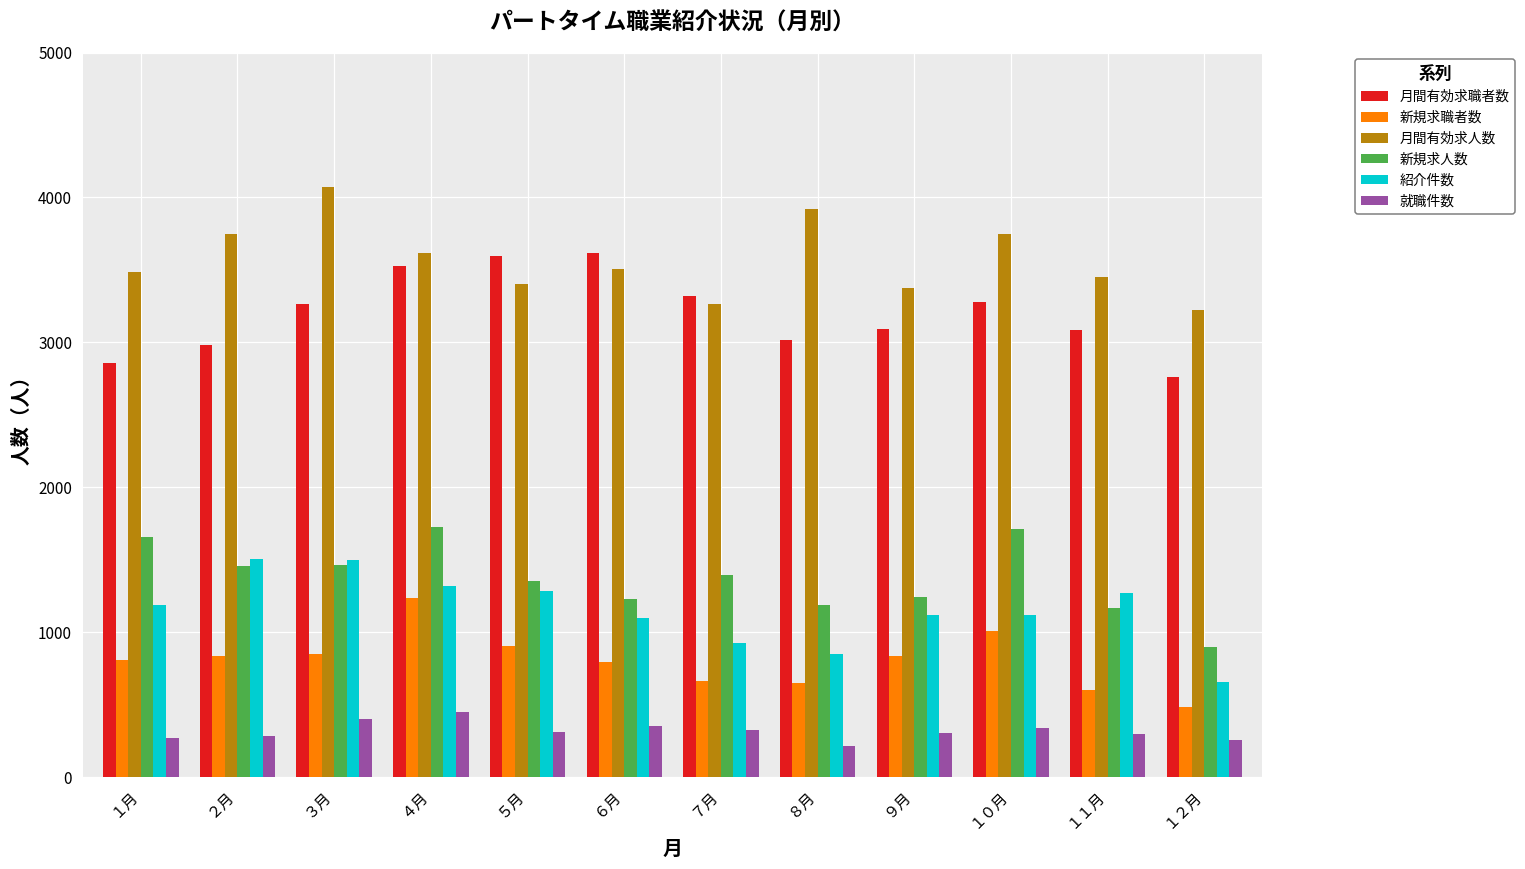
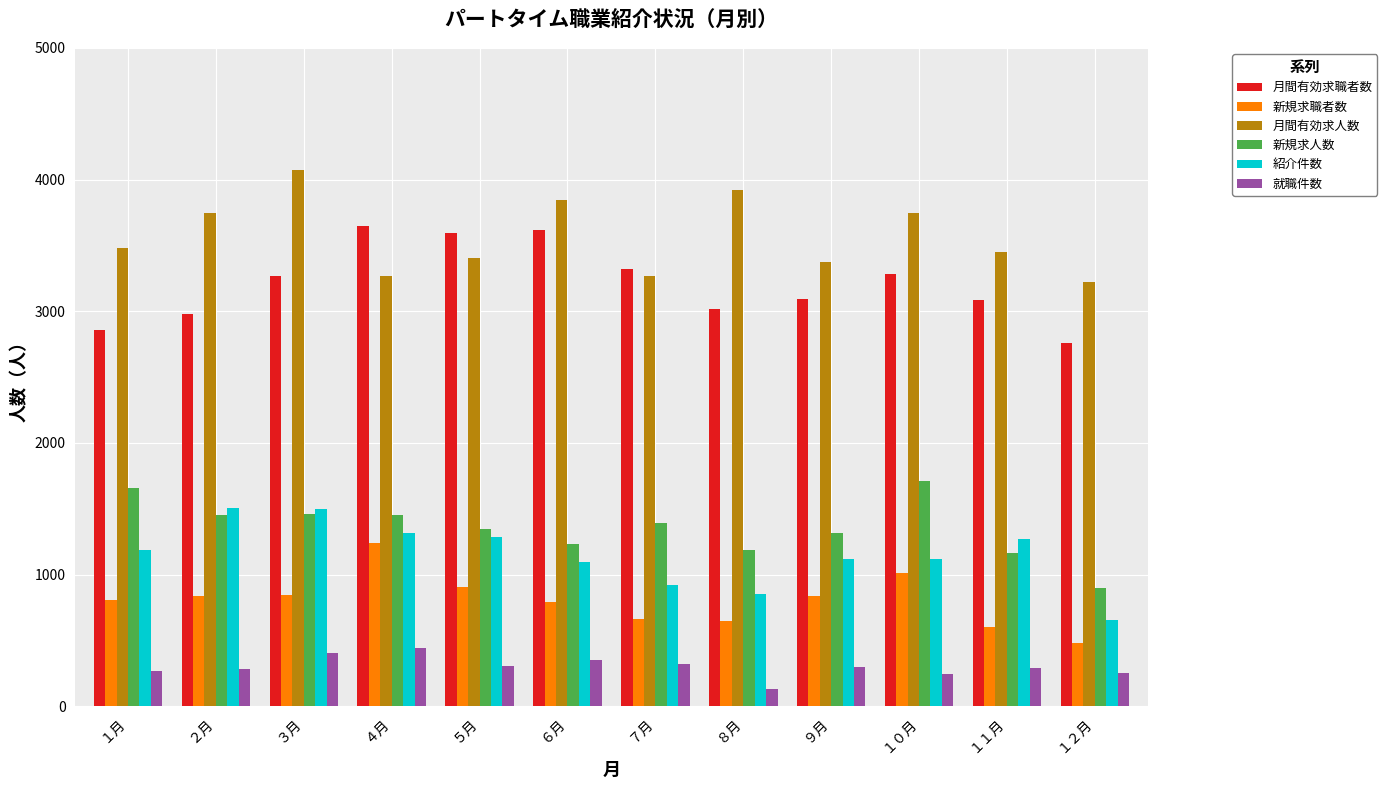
  {
    "月間有効求職者数": {
      "１月": 2860,
      "２月": 2980,
      "３月": 3270,
-     "４月": 3530,
+     "４月": 3650,
      "５月": 3600,
      "６月": 3620,
      "７月": 3320,
      "８月": 3020,
      "９月": 3090,
      "１０月": 3280,
      "１１月": 3080,
      "１２月": 2760
    },
    "新規求職者数": {
      "１月": 810,
      "２月": 840,
      "３月": 850,
      "４月": 1240,
      "５月": 910,
      "６月": 790,
      "７月": 660,
      "８月": 650,
      "９月": 840,
      "１０月": 1010,
      "１１月": 600,
      "１２月": 480
    },
    "月間有効求人数": {
      "１月": 3480,
      "２月": 3750,
      "３月": 4070,
-     "４月": 3620,
+     "４月": 3270,
      "５月": 3400,
-     "６月": 3510,
+     "６月": 3840,
      "７月": 3270,
      "８月": 3920,
      "９月": 3370,
      "１０月": 3750,
      "１１月": 3450,
      "１２月": 3230
    },
    "新規求人数": {
      "１月": 1660,
      "２月": 1460,
      "３月": 1460,
-     "４月": 1730,
+     "４月": 1450,
      "５月": 1350,
      "６月": 1230,
      "７月": 1400,
      "８月": 1190,
-     "９月": 1240,
+     "９月": 1320,
      "１０月": 1710,
      "１１月": 1160,
      "１２月": 900
    },
    "紹介件数": {
      "１月": 1190,
      "２月": 1510,
      "３月": 1500,
      "４月": 1320,
      "５月": 1280,
      "６月": 1100,
      "７月": 930,
      "８月": 850,
      "９月": 1120,
      "１０月": 1120,
      "１１月": 1270,
      "１２月": 660
    },
    "就職件数": {
      "１月": 270,
      "２月": 280,
      "３月": 400,
      "４月": 450,
      "５月": 310,
      "６月": 350,
      "７月": 320,
-     "８月": 220,
+     "８月": 130,
      "９月": 300,
-     "１０月": 340,
+     "１０月": 250,
      "１１月": 290,
      "１２月": 260
    }
  }
